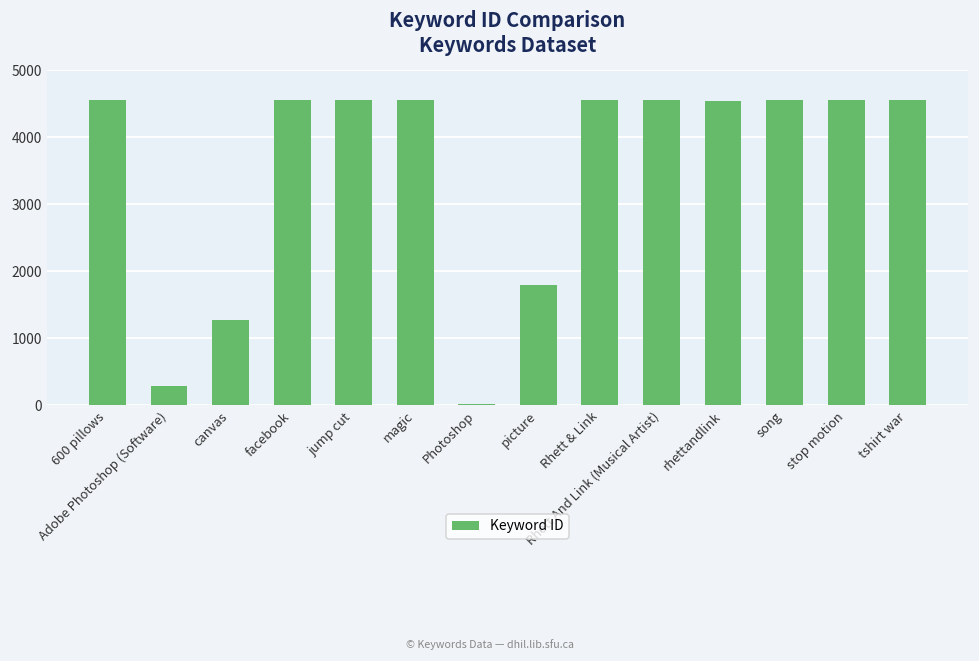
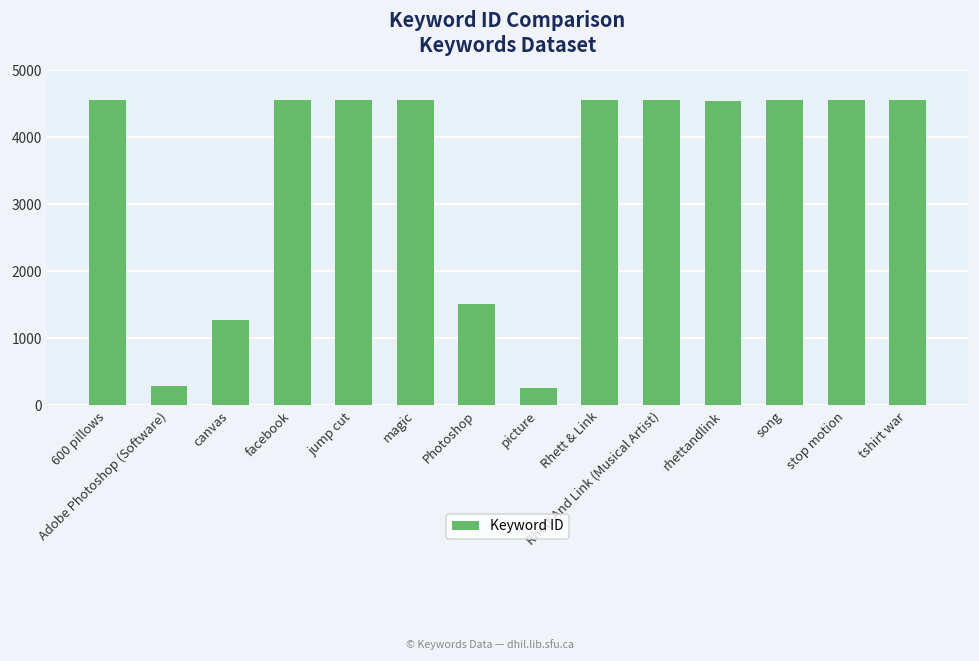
  {
    "600 pillows": 4500,
    "Adobe Photoshop (Software)": 300,
    "canvas": 1300,
    "facebook": 4500,
    "jump cut": 4500,
    "magic": 4500,
-   "Photoshop": 0,
-   "picture": 1800,
+   "Photoshop": 1500,
+   "picture": 200,
    "Rhett & Link": 4600,
    "Rhett And Link (Musical Artist)": 4600,
    "rhettandlink": 4500,
    "song": 4500,
    "stop motion": 4500,
    "tshirt war": 4600
  }
